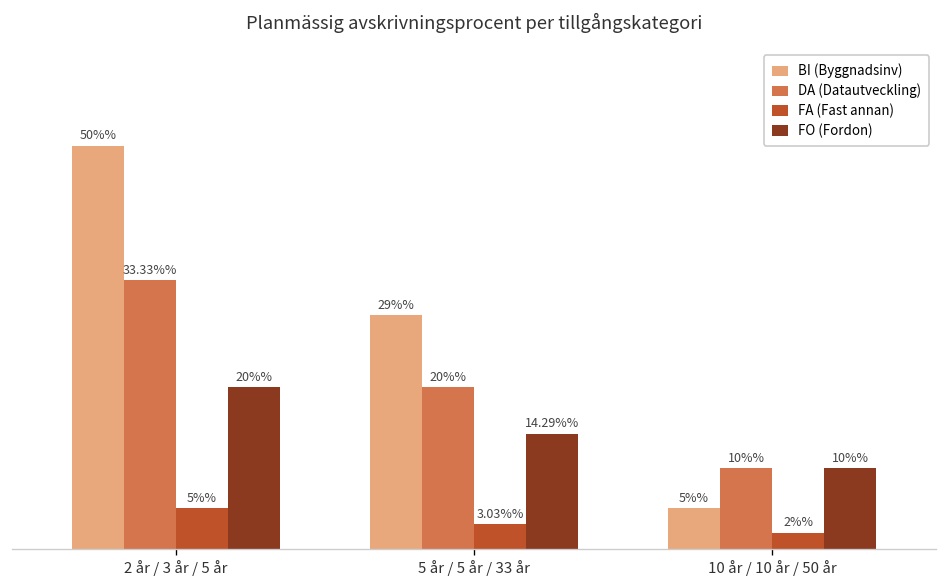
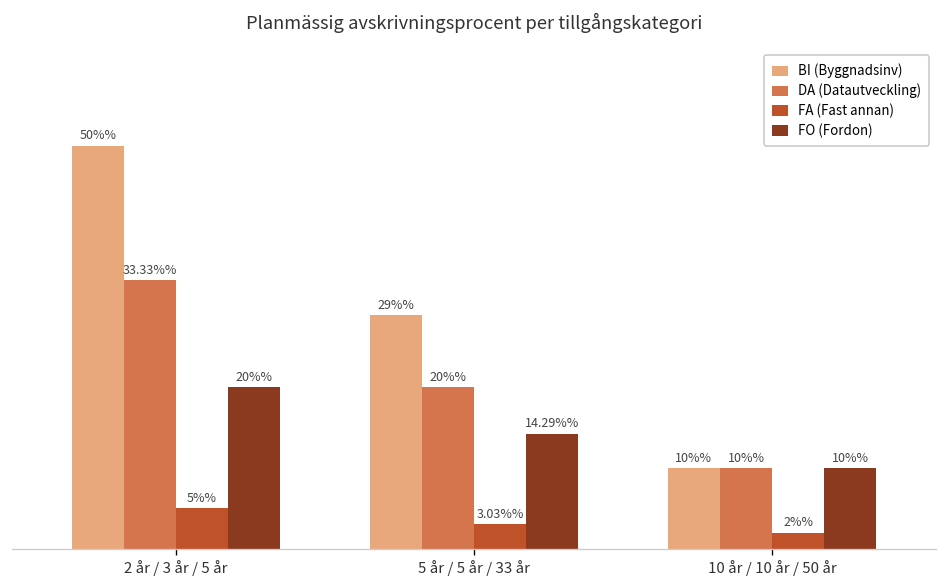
  {
    "BI (Byggnadsinv)": {
      "2 år / 3 år / 5 år": "50%%",
      "5 år / 5 år / 33 år": "29%%",
-     "10 år / 10 år / 50 år": "5%%"
+     "10 år / 10 år / 50 år": "10%%"
    }
  }
